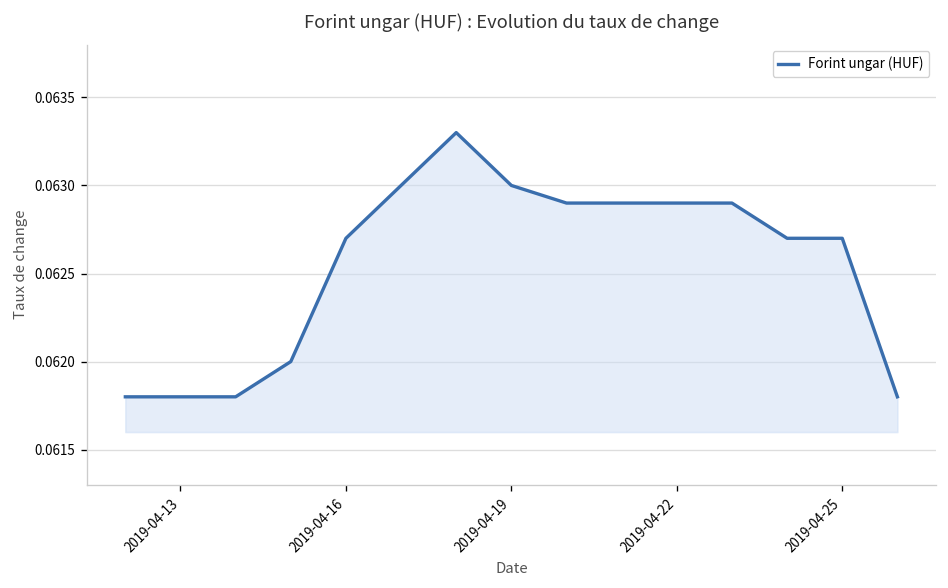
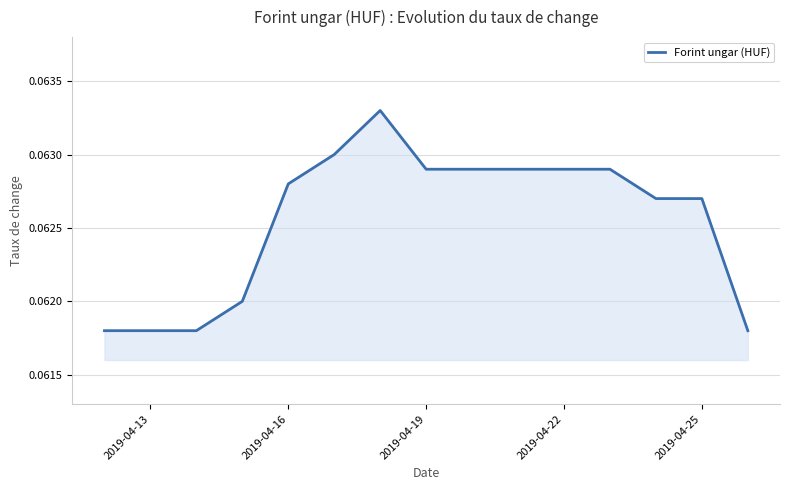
  {
    "2019-04-13": 0.0618,
-   "2019-04-16": 0.0627,
-   "2019-04-19": 0.0630,
+   "2019-04-16": 0.0628,
+   "2019-04-19": 0.0629,
    "2019-04-22": 0.0629,
    "2019-04-25": 0.0627
  }
